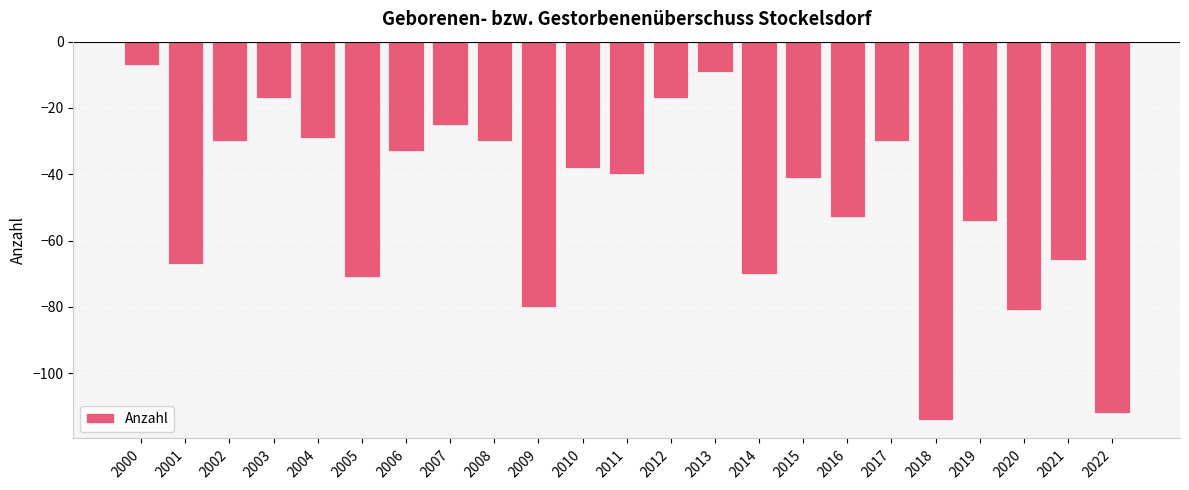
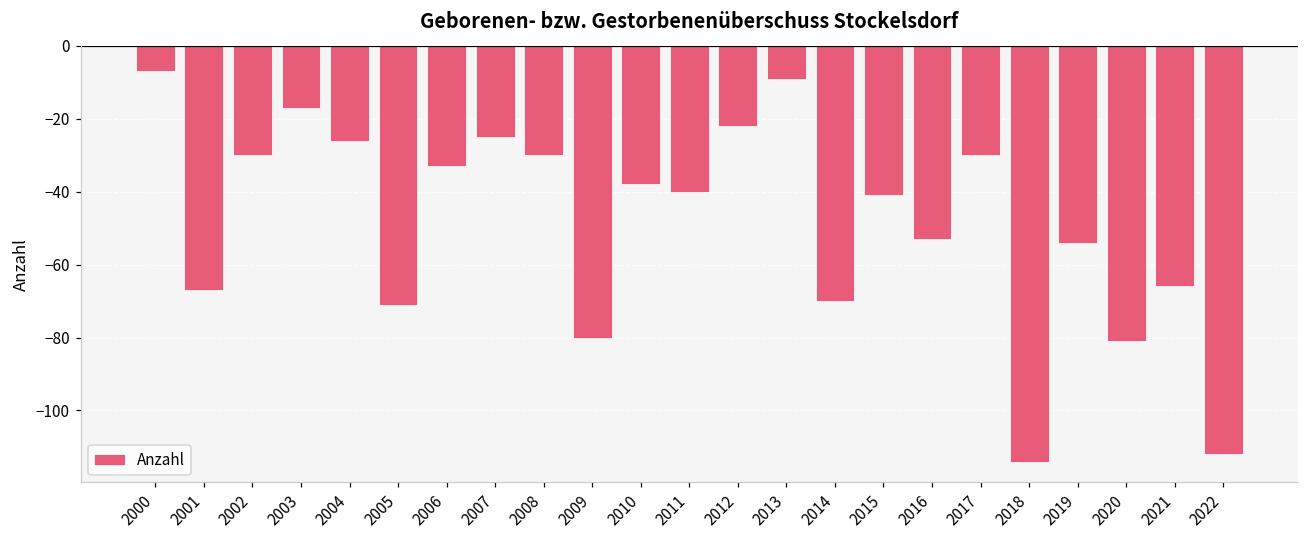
  {
    "2000": -7,
    "2001": -67,
    "2002": -30,
    "2003": -17,
-   "2004": -29,
+   "2004": -26,
    "2005": -71,
    "2006": -33,
    "2007": -25,
    "2008": -30,
    "2009": -80,
    "2010": -38,
    "2011": -40,
-   "2012": -17,
+   "2012": -22,
    "2013": -9,
    "2014": -70,
    "2015": -41,
    "2016": -53,
    "2017": -30,
    "2018": -114,
    "2019": -54,
    "2020": -81,
    "2021": -66,
    "2022": -112
  }
